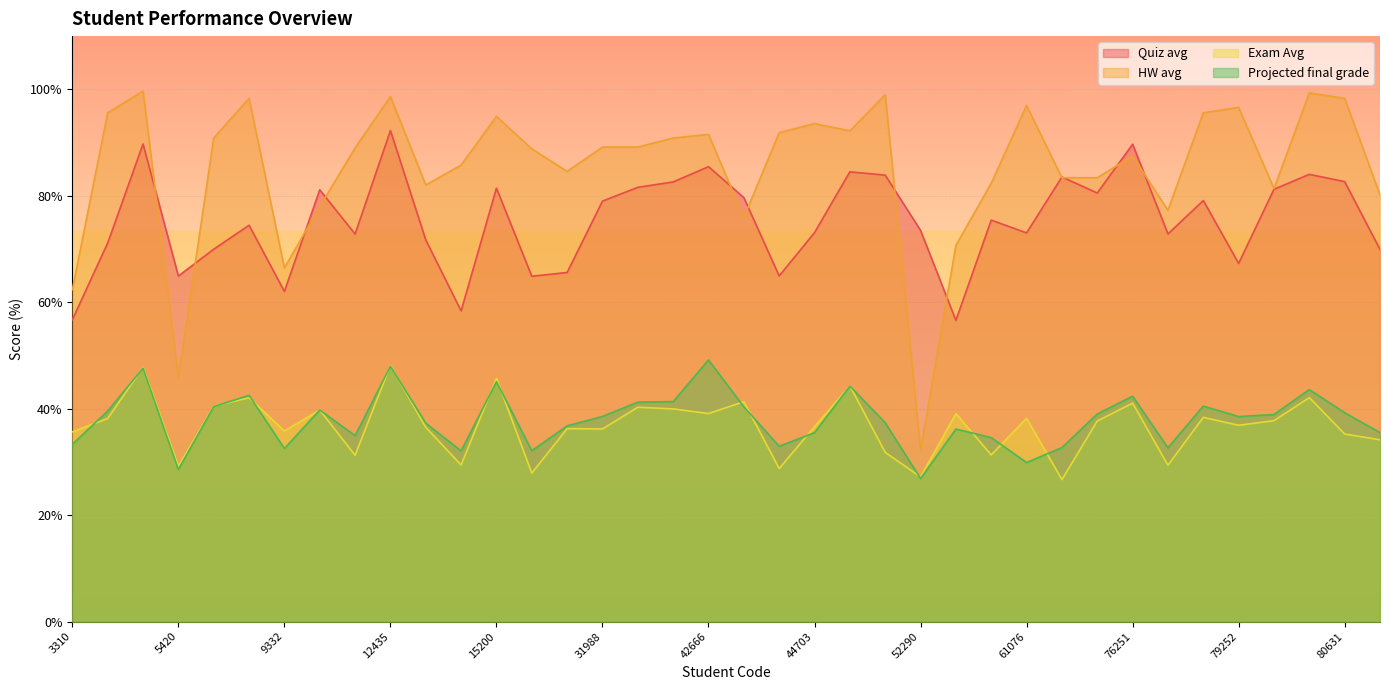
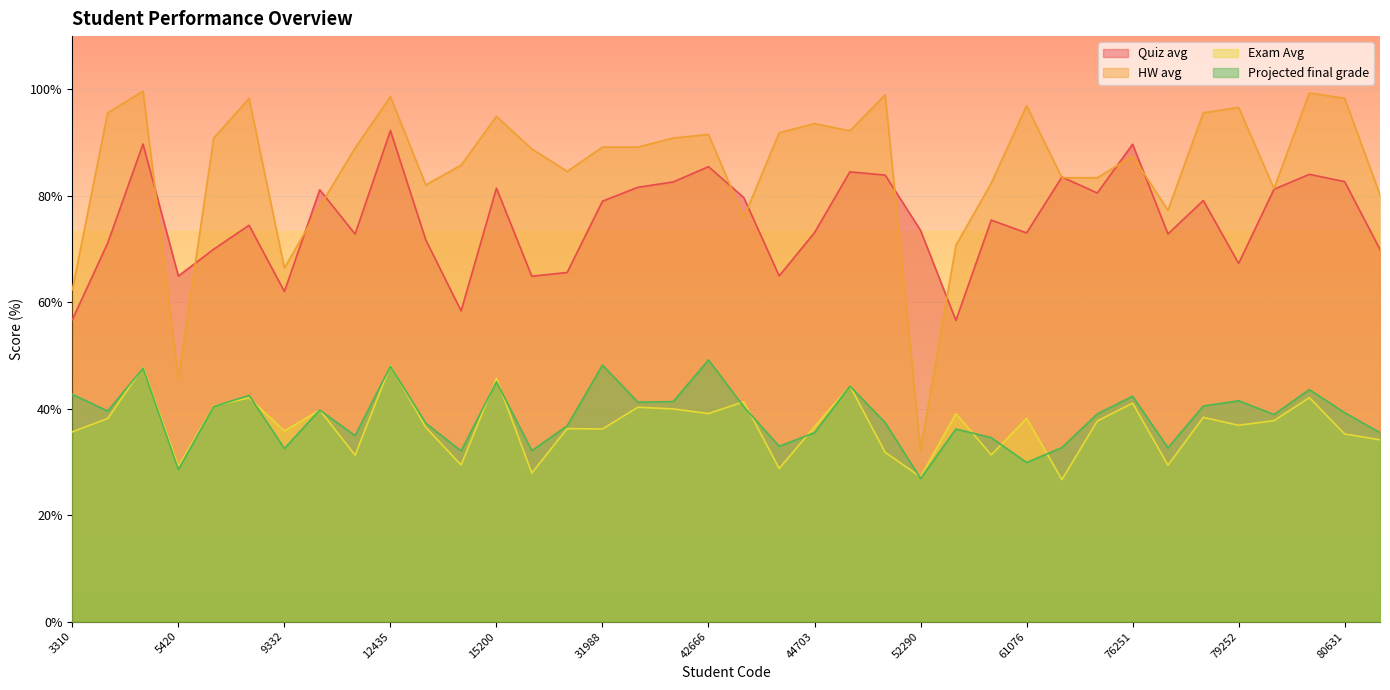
  {
    "Projected final grade": {
-     "3310": "33%",
+     "3310": "43%",
      "5420": "29%",
      "9332": "33%",
      "15200": "45%",
-     "31988": "39%",
+     "31988": "48%",
      "42666": "49%",
      "44703": "35%",
      "61076": "30%",
      "76251": "42%",
-     "79252": "39%",
+     "79252": "41%",
      "80631": "39%"
    }
  }
